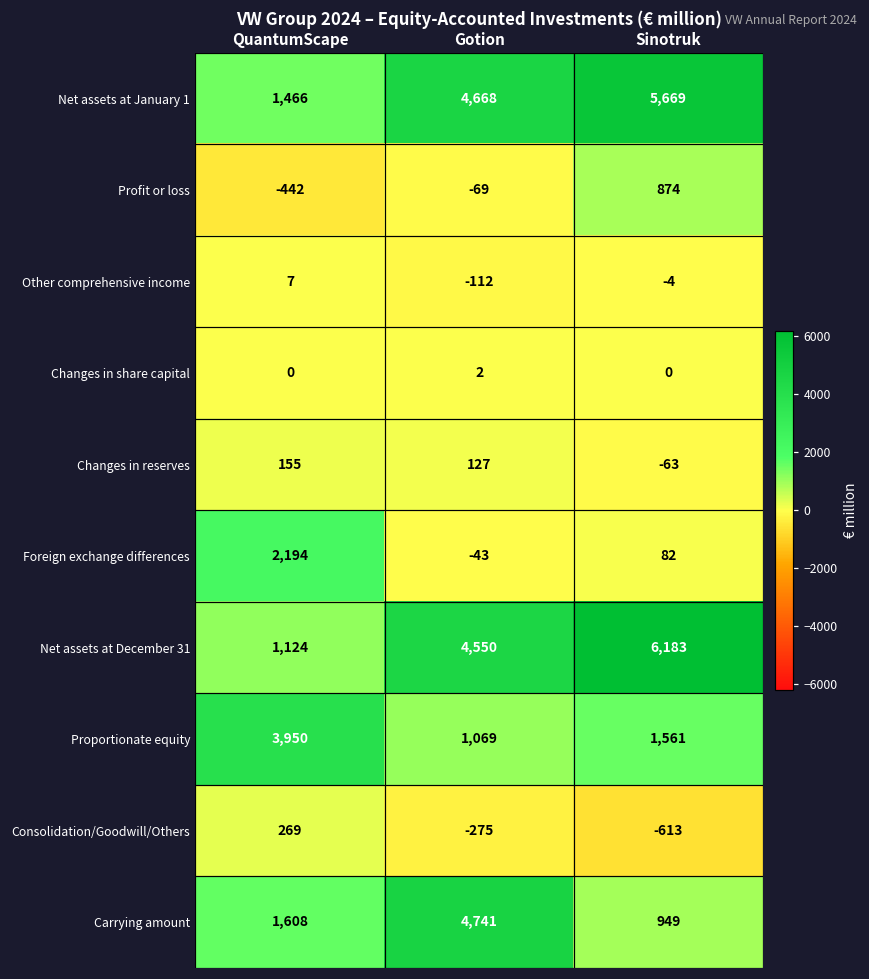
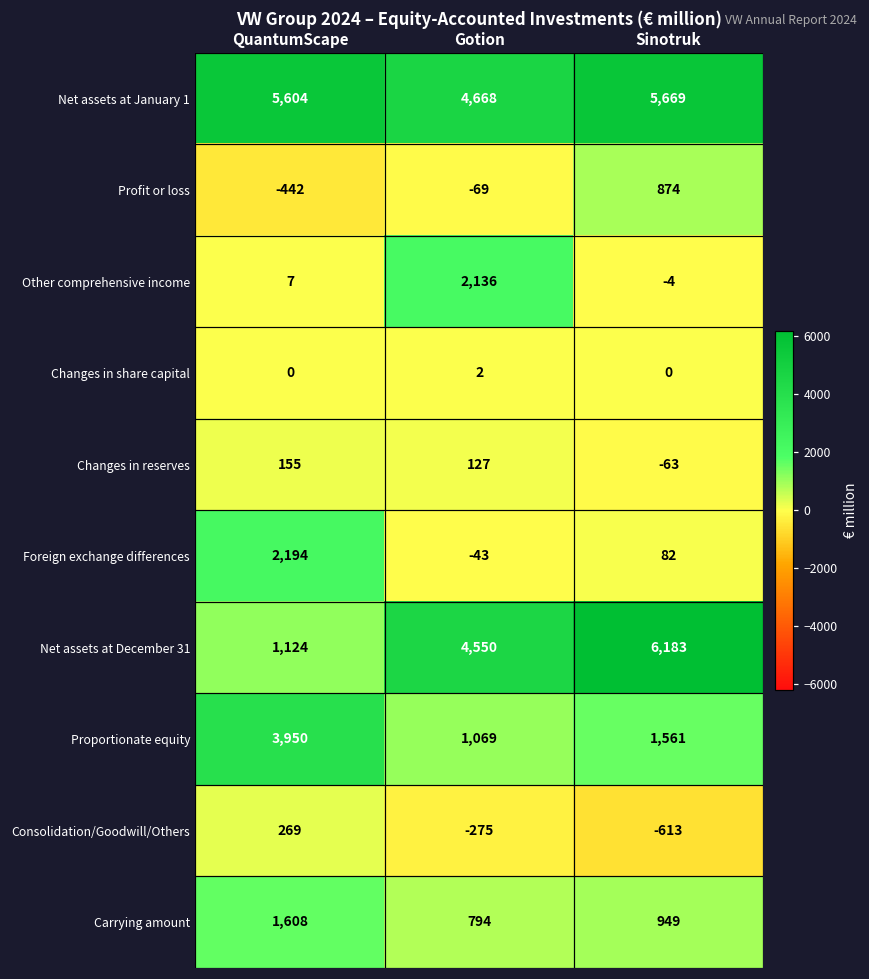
  {
    "Net assets at January 1": {
-     "QuantumScape": "1,466",
+     "QuantumScape": "5,604",
      "Gotion": "4,668",
      "Sinotruk": "5,669"
    },
    "Profit or loss": {
      "QuantumScape": "-442",
      "Gotion": "-69",
      "Sinotruk": "874"
    },
    "Other comprehensive income": {
      "QuantumScape": "7",
-     "Gotion": "-112",
+     "Gotion": "2,136",
      "Sinotruk": "-4"
    },
    "Changes in share capital": {
      "QuantumScape": "0",
      "Gotion": "2",
      "Sinotruk": "0"
    },
    "Changes in reserves": {
      "QuantumScape": "155",
      "Gotion": "127",
      "Sinotruk": "-63"
    },
    "Foreign exchange differences": {
      "QuantumScape": "2,194",
      "Gotion": "-43",
      "Sinotruk": "82"
    },
    "Net assets at December 31": {
      "QuantumScape": "1,124",
      "Gotion": "4,550",
      "Sinotruk": "6,183"
    },
    "Proportionate equity": {
      "QuantumScape": "3,950",
      "Gotion": "1,069",
      "Sinotruk": "1,561"
    },
    "Consolidation/Goodwill/Others": {
      "QuantumScape": "269",
      "Gotion": "-275",
      "Sinotruk": "-613"
    },
    "Carrying amount": {
      "QuantumScape": "1,608",
-     "Gotion": "4,741",
+     "Gotion": "794",
      "Sinotruk": "949"
    }
  }
